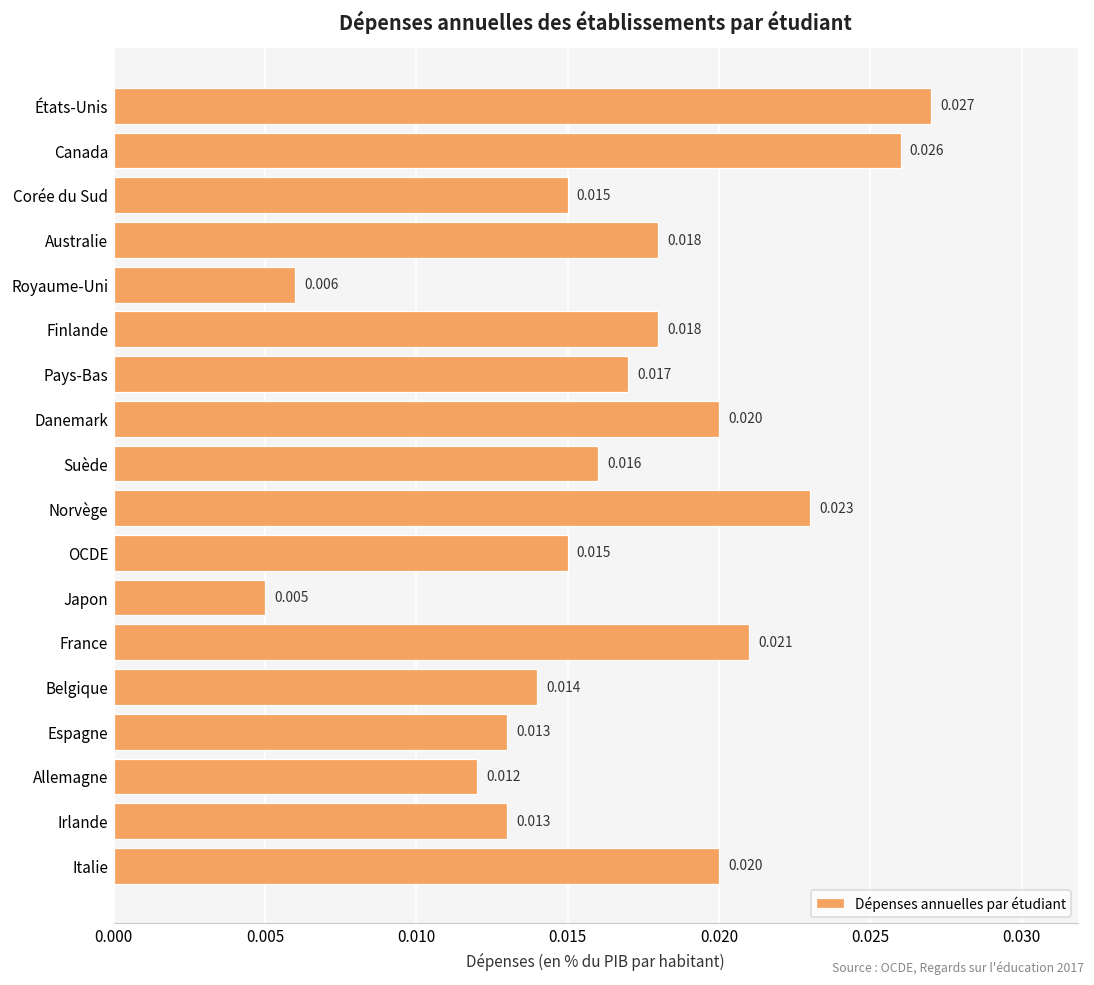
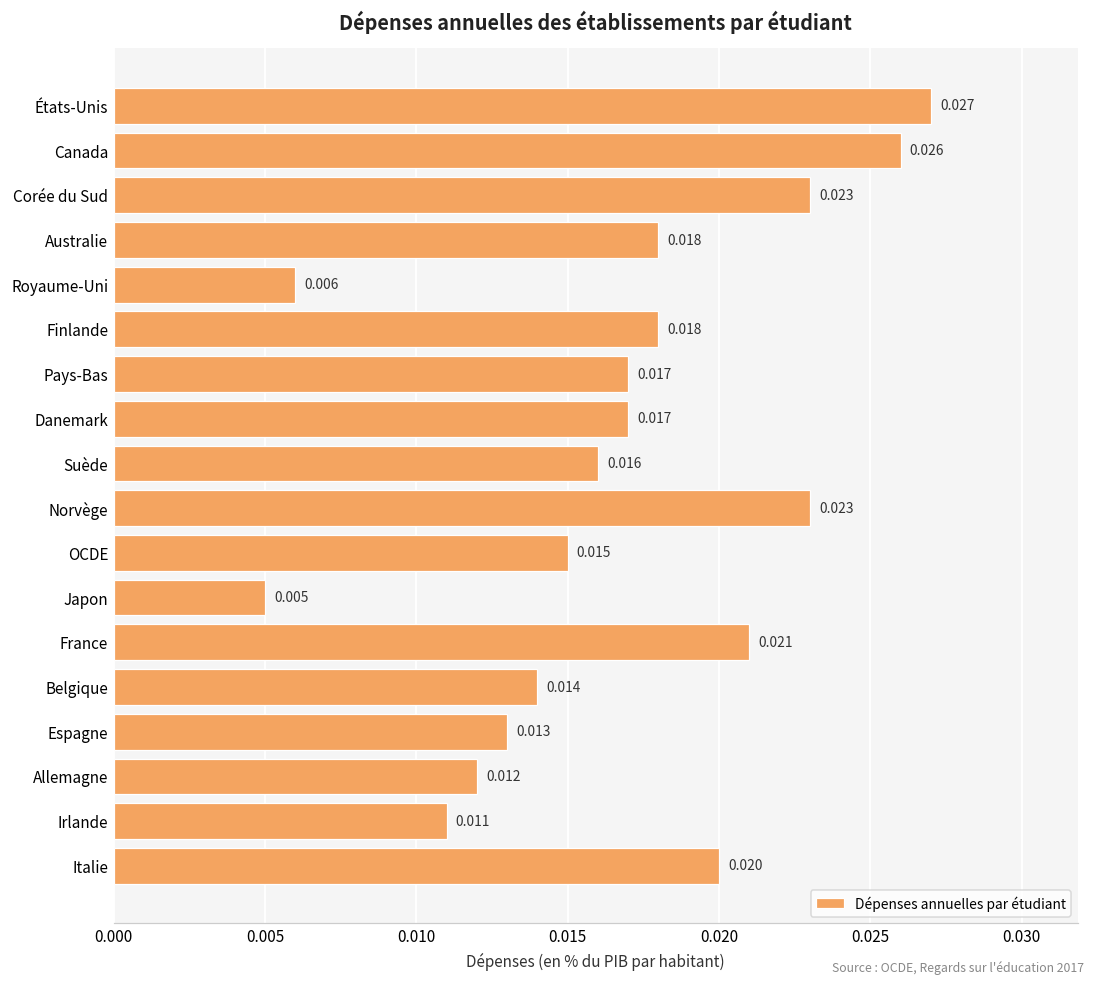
  {
    "États-Unis": 0.027,
    "Canada": 0.026,
-   "Corée du Sud": 0.015,
+   "Corée du Sud": 0.023,
    "Australie": 0.018,
    "Royaume-Uni": 0.006,
    "Finlande": 0.018,
    "Pays-Bas": 0.017,
-   "Danemark": 0.020,
+   "Danemark": 0.017,
    "Suède": 0.016,
    "Norvège": 0.023,
    "OCDE": 0.015,
    "Japon": 0.005,
    "France": 0.021,
    "Belgique": 0.014,
    "Espagne": 0.013,
    "Allemagne": 0.012,
-   "Irlande": 0.013,
+   "Irlande": 0.011,
    "Italie": 0.020
  }
